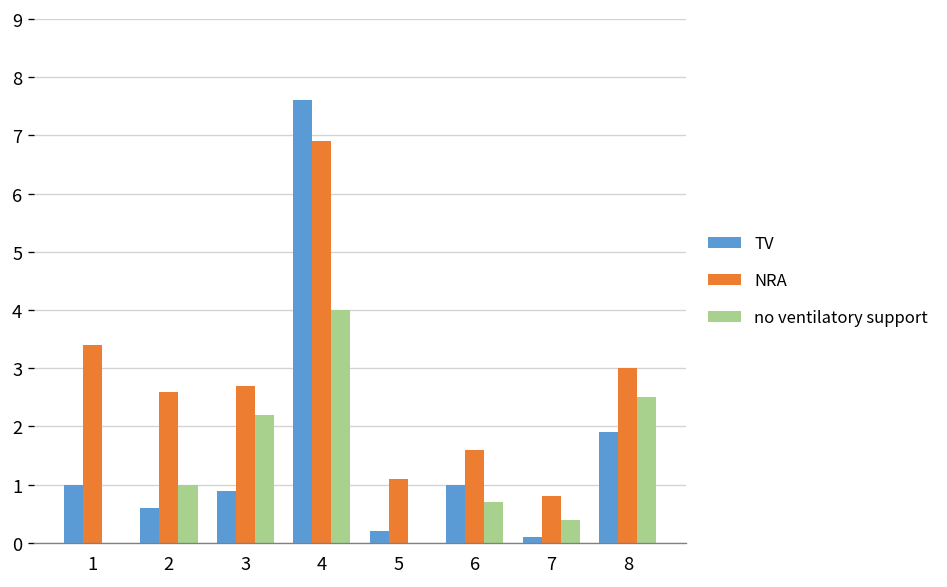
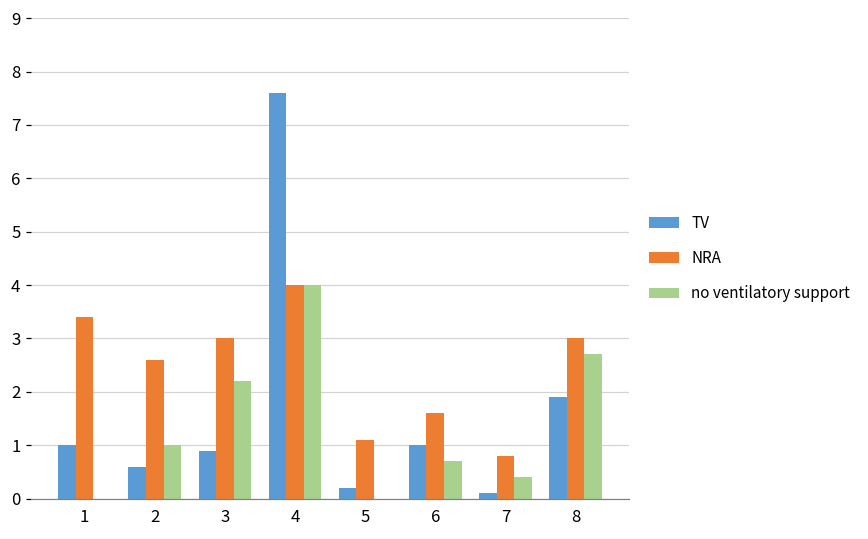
  {
    "TV": {
      "1": 1.0,
      "2": 0.6,
      "3": 0.9,
      "4": 7.6,
      "5": 0.2,
      "6": 1.0,
      "7": 0.1,
      "8": 1.9
    },
    "NRA": {
      "1": 3.4,
      "2": 2.6,
-     "3": 2.7,
-     "4": 6.9,
+     "3": 3.0,
+     "4": 4.0,
      "5": 1.1,
      "6": 1.6,
      "7": 0.8,
      "8": 3.0
    },
    "no ventilatory support": {
      "1": 0.0,
      "2": 1.0,
      "3": 2.2,
      "4": 4.0,
      "5": 0.0,
      "6": 0.7,
      "7": 0.4,
-     "8": 2.5
+     "8": 2.7
    }
  }
